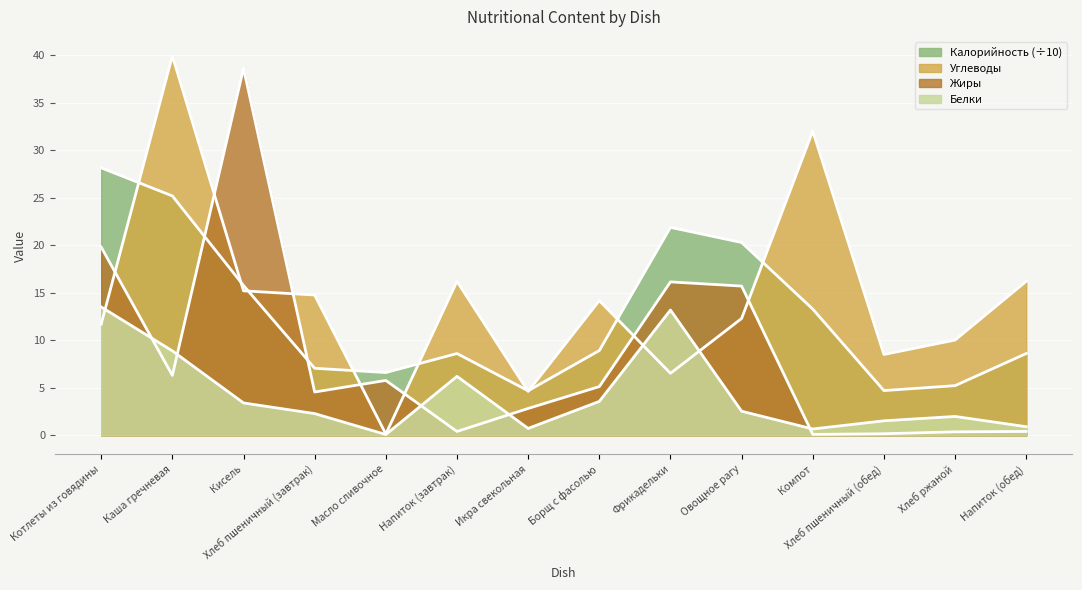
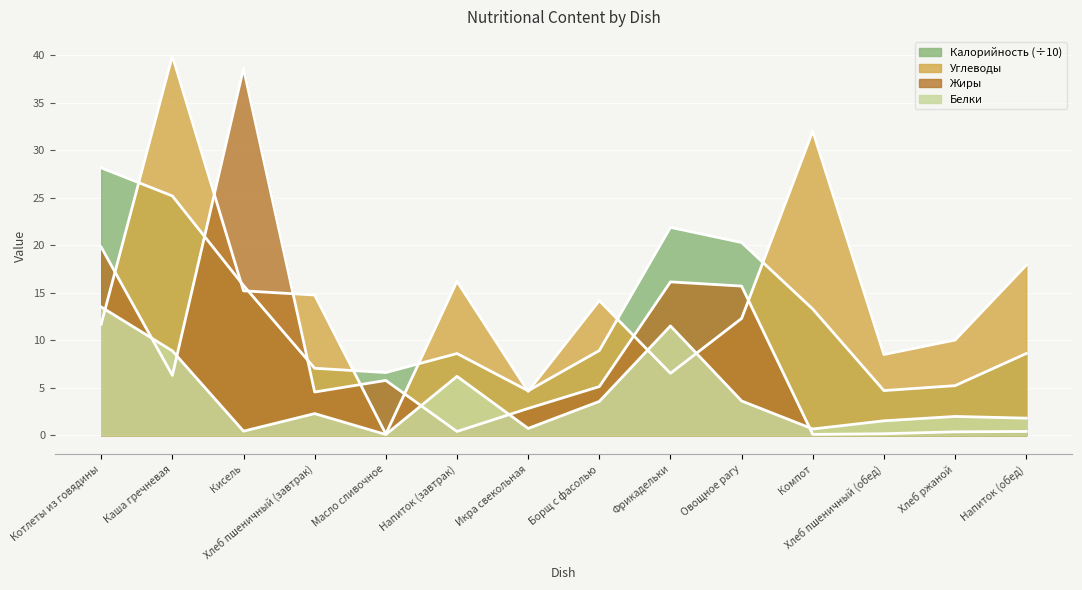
  {
    "Калорийность (÷10)": {
      "Котлеты из говядины": 28,
      "Каша гречневая": 25,
      "Кисель": 16,
      "Хлеб пшеничный (завтрак)": 7,
      "Масло сливочное": 7,
      "Напиток (завтрак)": 9,
      "Борщ с фасолью": 9,
      "Фрикадельки": 22,
      "Овощное рагу": 20,
      "Компот": 13,
      "Хлеб пшеничный (обед)": 5,
      "Хлеб ржаной": 5,
      "Напиток (обед)": 9
    },
    "Углеводы": {
      "Котлеты из говядины": 12,
      "Каша гречневая": 40,
      "Кисель": 15,
      "Хлеб пшеничный (завтрак)": 15,
      "Напиток (завтрак)": 16,
      "Борщ с фасолью": 14,
      "Фрикадельки": 7,
      "Овощное рагу": 12,
      "Компот": 32,
      "Хлеб пшеничный (обед)": 9,
      "Хлеб ржаной": 10,
-     "Напиток (обед)": 16
+     "Напиток (обед)": 18
    },
    "Жиры": {
      "Котлеты из говядины": 20,
      "Каша гречневая": 6,
      "Кисель": 39,
      "Хлеб пшеничный (завтрак)": 5,
      "Масло сливочное": 6,
      "Напиток (завтрак)": 0,
      "Икра свекольная": 3,
      "Борщ с фасолью": 5,
      "Фрикадельки": 16,
      "Овощное рагу": 16,
      "Компот": 0,
      "Хлеб пшеничный (обед)": 0,
      "Хлеб ржаной": 0,
      "Напиток (обед)": 0
    },
    "Белки": {
      "Котлеты из говядины": 14,
      "Каша гречневая": 9,
-     "Кисель": 3,
+     "Кисель": 0,
      "Хлеб пшеничный (завтрак)": 2,
      "Напиток (завтрак)": 6,
      "Икра свекольная": 1,
      "Борщ с фасолью": 4,
-     "Фрикадельки": 13,
-     "Овощное рагу": 3,
+     "Фрикадельки": 12,
+     "Овощное рагу": 4,
      "Компот": 1,
      "Хлеб пшеничный (обед)": 2,
      "Хлеб ржаной": 2,
-     "Напиток (обед)": 1
+     "Напиток (обед)": 2
    }
  }
